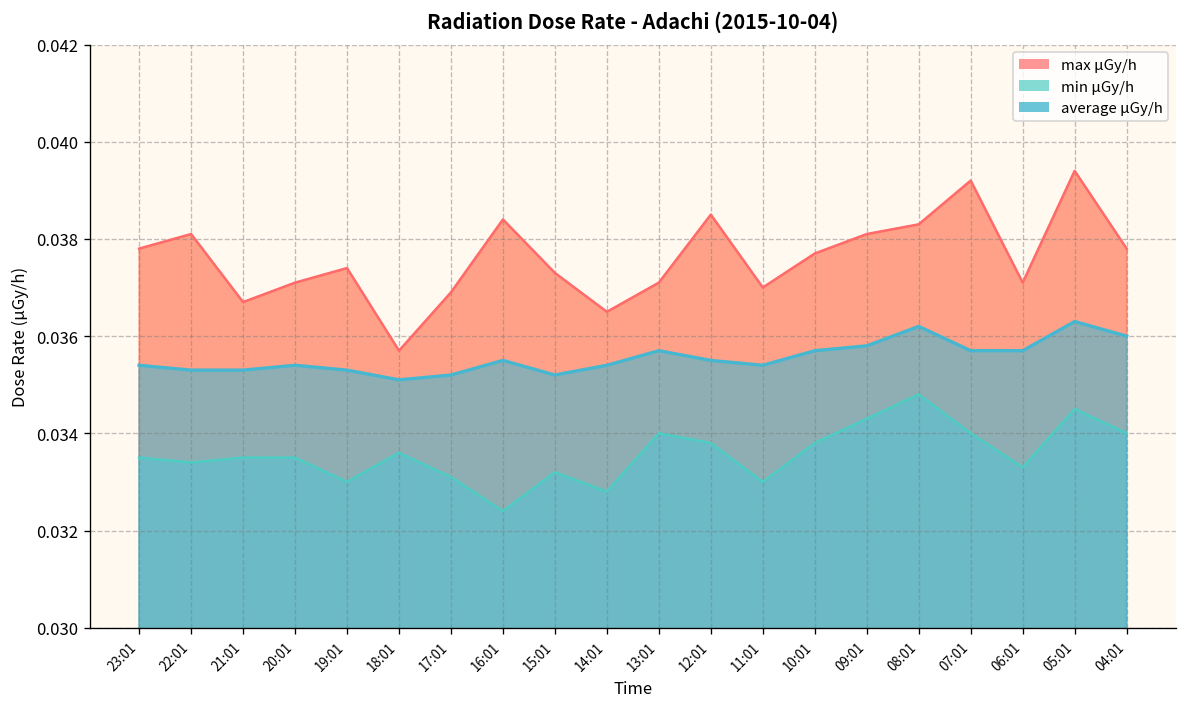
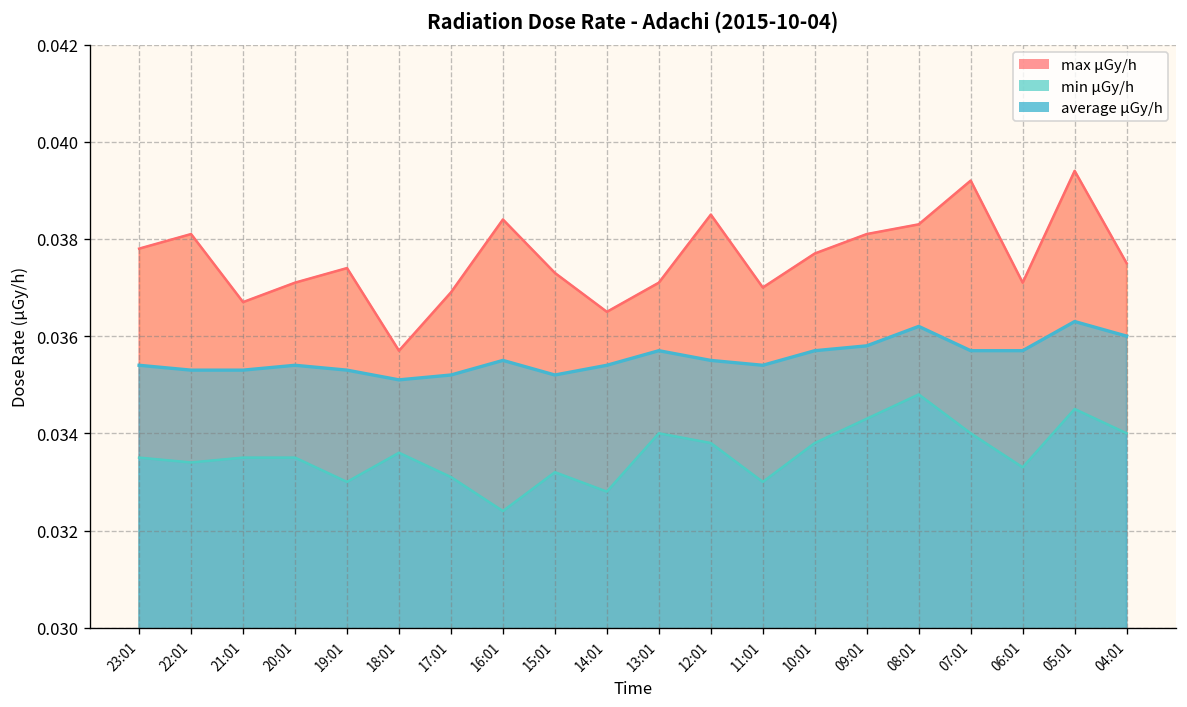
  {
    "max μGy/h": {
      "23:01": 0.0378,
      "22:01": 0.0381,
      "21:01": 0.0367,
      "20:01": 0.0371,
      "19:01": 0.0374,
      "18:01": 0.0357,
      "17:01": 0.0369,
      "16:01": 0.0384,
      "15:01": 0.0373,
      "14:01": 0.0365,
      "13:01": 0.0371,
      "12:01": 0.0385,
      "11:01": 0.0370,
      "10:01": 0.0377,
      "09:01": 0.0381,
      "08:01": 0.0383,
      "07:01": 0.0392,
      "06:01": 0.0371,
      "05:01": 0.0394,
-     "04:01": 0.0378
+     "04:01": 0.0375
    }
  }
